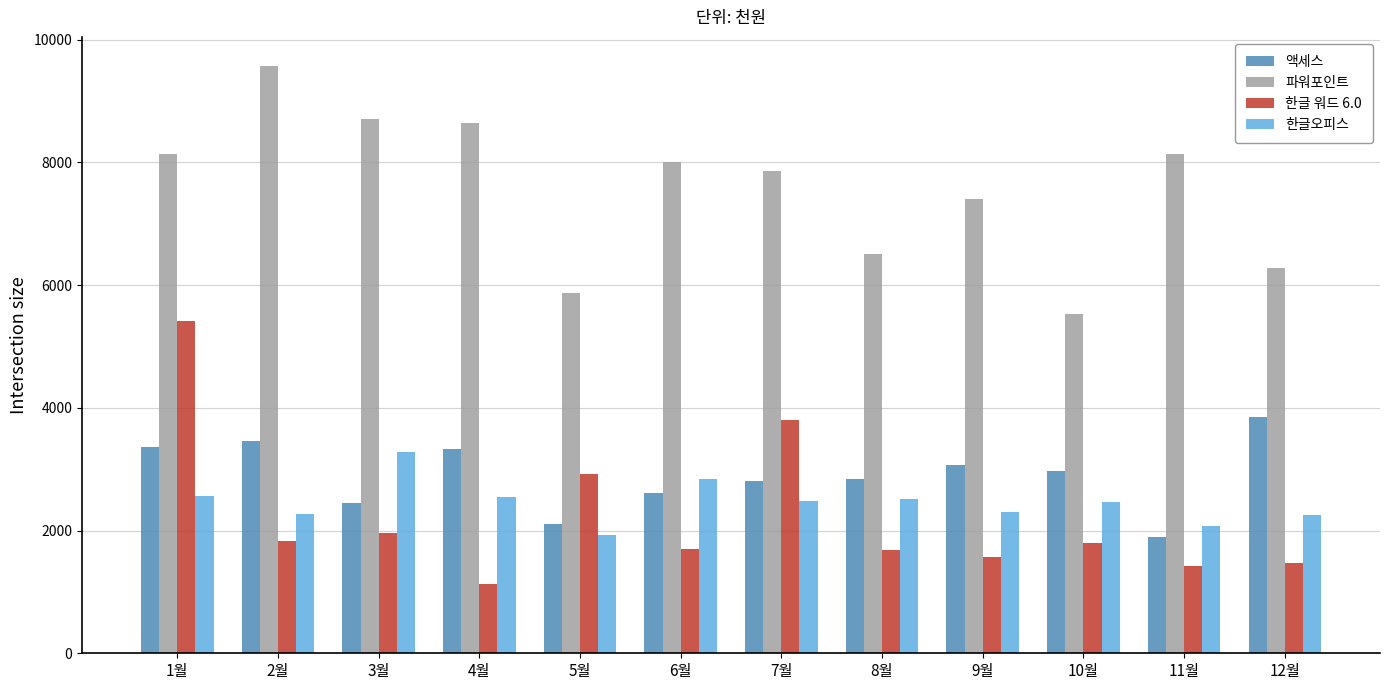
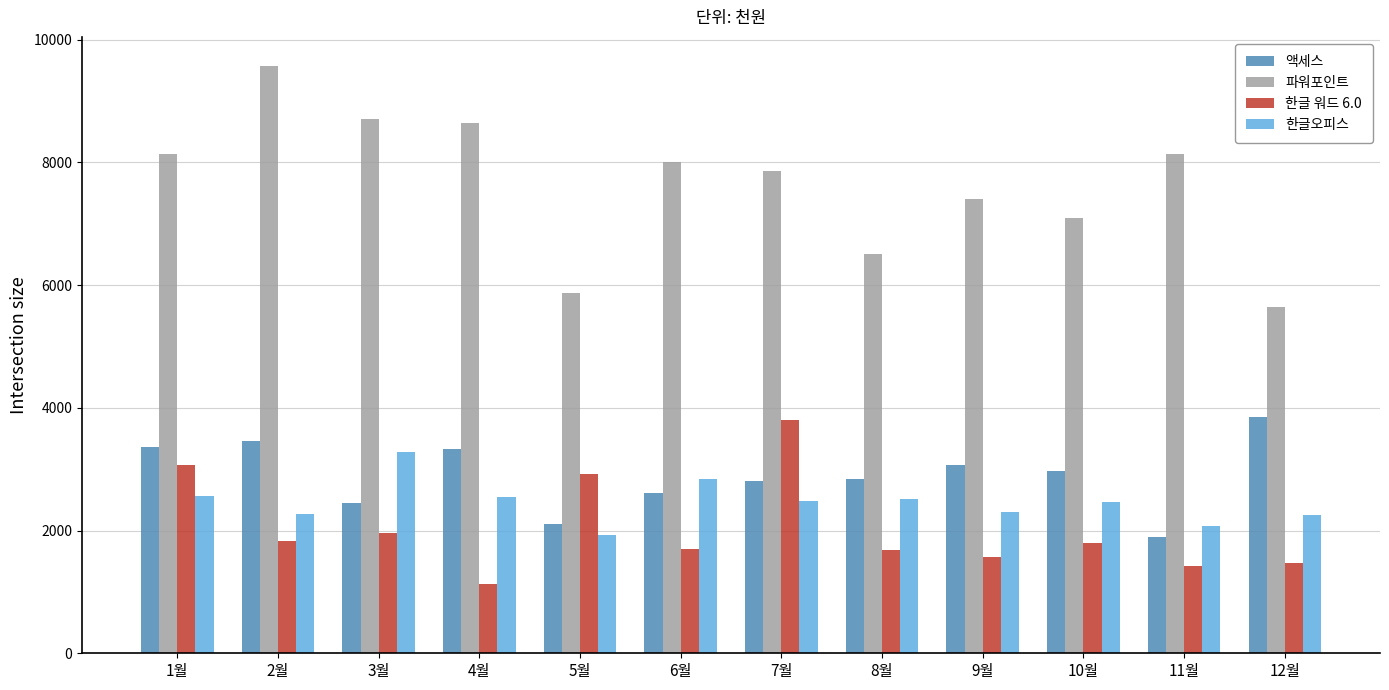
  {
    "파워포인트": {
      "1월": 8100,
      "2월": 9600,
      "3월": 8700,
      "4월": 8600,
      "5월": 5900,
      "6월": 8000,
      "7월": 7900,
      "8월": 6500,
      "9월": 7400,
-     "10월": 5500,
+     "10월": 7100,
      "11월": 8100,
-     "12월": 6300
+     "12월": 5600
    },
    "한글 워드 6.0": {
-     "1월": 5400,
+     "1월": 3100,
      "2월": 1800,
      "3월": 2000,
      "4월": 1100,
      "5월": 2900,
      "6월": 1700,
      "7월": 3800,
      "8월": 1700,
      "9월": 1600,
      "10월": 1800,
      "11월": 1400,
      "12월": 1500
    }
  }
